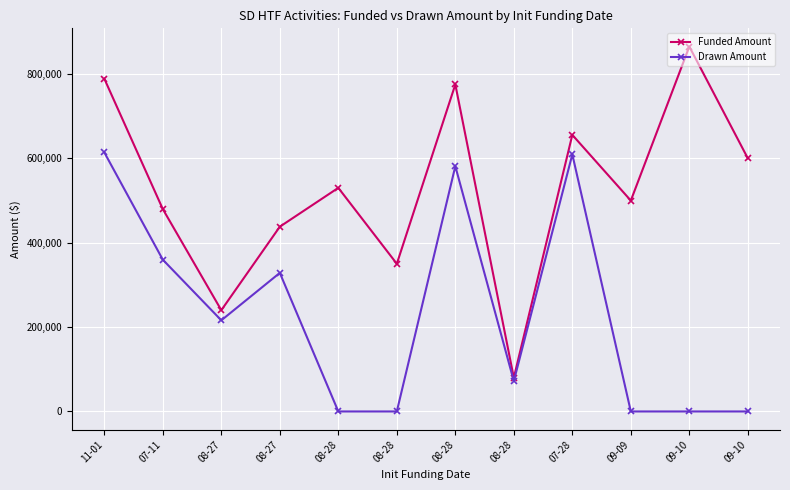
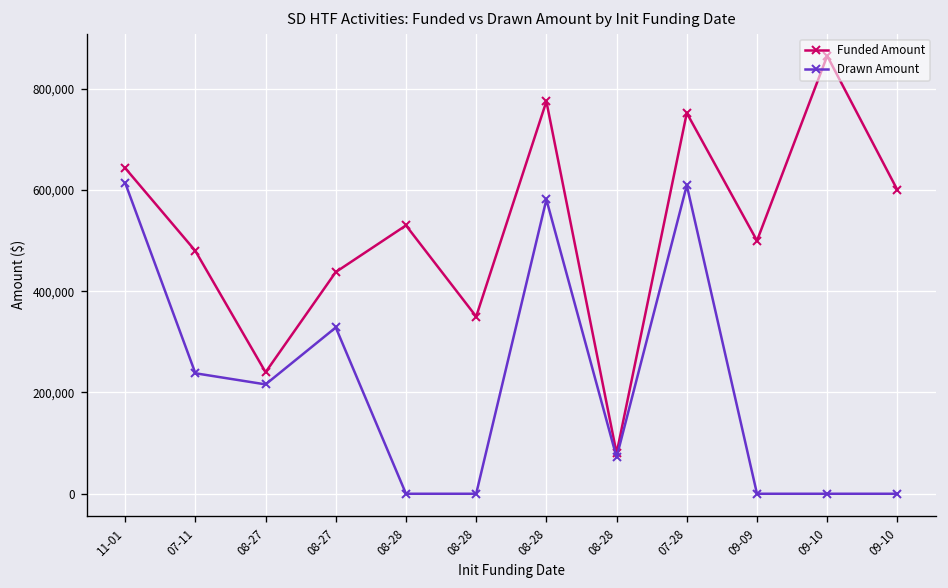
  {
    "Funded Amount": {
-     "11-01": "790,000",
+     "11-01": "640,000",
      "07-11": "480,000",
-     "07-28": "660,000",
+     "07-28": "750,000",
      "09-09": "500,000"
    },
    "Drawn Amount": {
      "11-01": "610,000",
-     "07-11": "360,000",
+     "07-11": "240,000",
      "07-28": "610,000",
      "09-09": "0"
    }
  }
